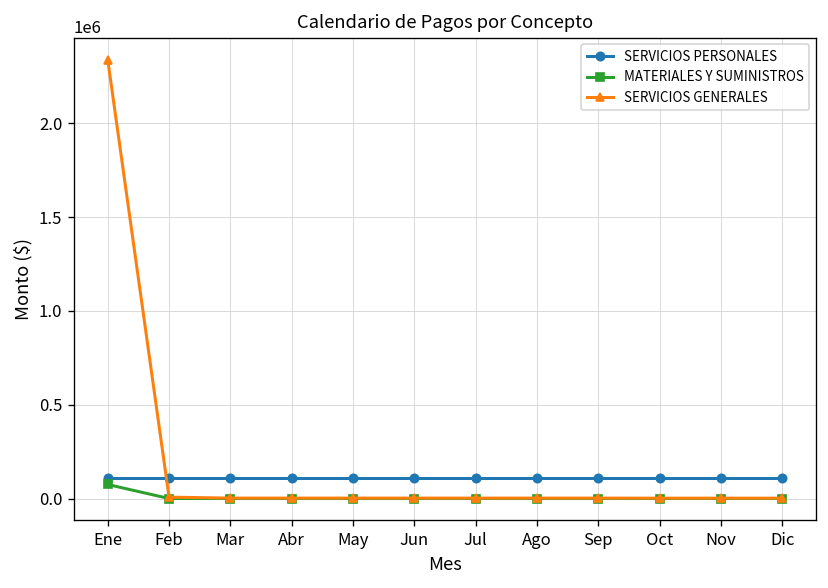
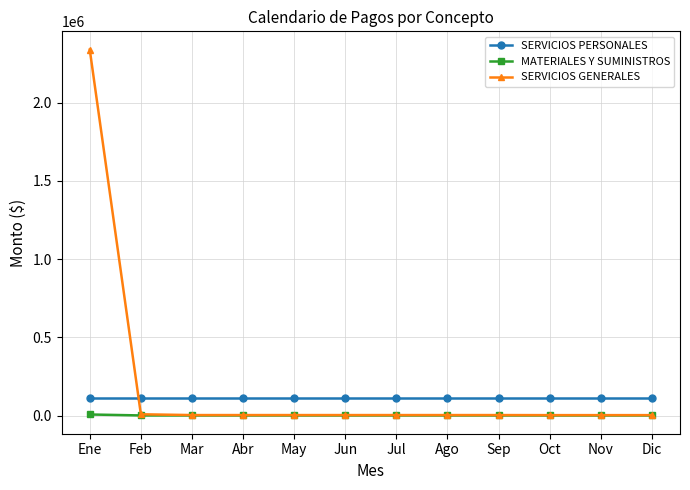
  {
    "SERVICIOS PERSONALES": {
      "Ene": 110000,
      "Feb": 110000,
      "Mar": 110000,
      "Abr": 110000,
      "May": 110000,
      "Jun": 110000,
      "Jul": 110000,
      "Ago": 110000,
      "Sep": 110000,
      "Oct": 110000,
      "Nov": 110000,
      "Dic": 110000
    },
    "MATERIALES Y SUMINISTROS": {
-     "Ene": 80000
+     "Ene": 10000
    },
    "SERVICIOS GENERALES": {
      "Ene": 2340000
    }
  }
